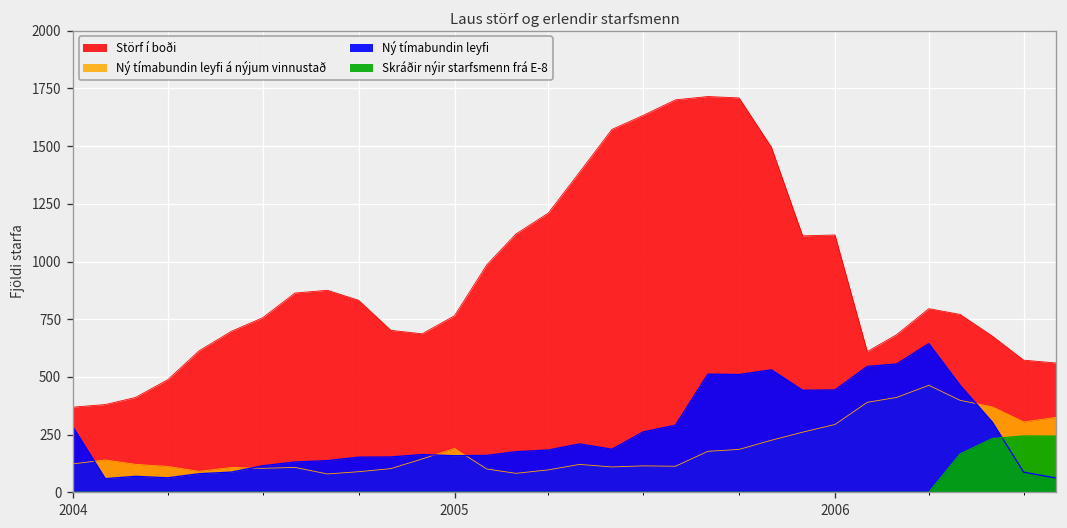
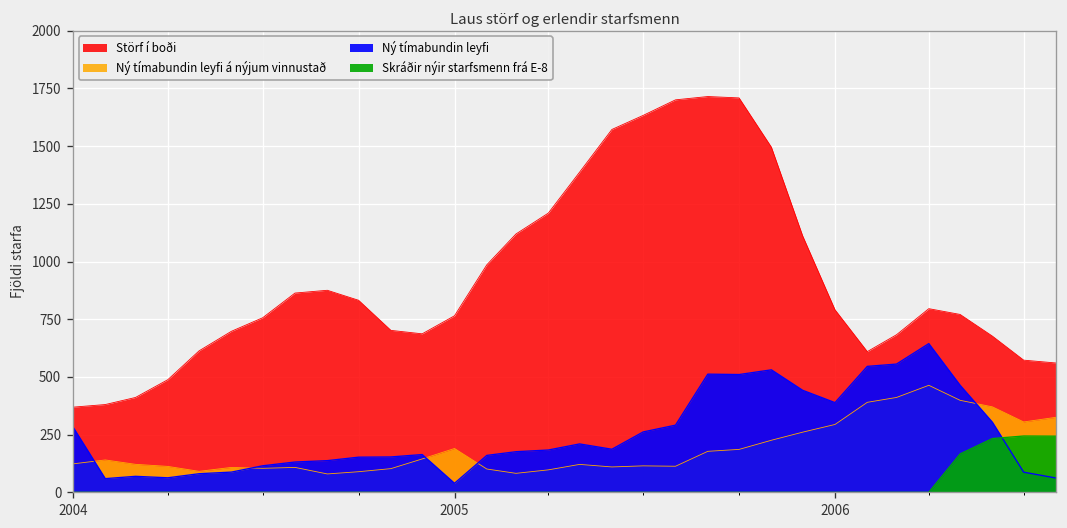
  {
    "Störf í boði": {
      "2004": 370,
      "2005": 760,
-     "2006": 1120
+     "2006": 790
    },
    "Ný tímabundin leyfi á nýjum vinnustað": {
      "2004": 120,
      "2005": 190,
      "2006": 290
    },
    "Ný tímabundin leyfi": {
      "2004": 280,
-     "2005": 160,
-     "2006": 440
+     "2005": 40,
+     "2006": 390
    },
    "Skráðir nýir starfsmenn frá E-8": {
      "2004": 0,
      "2005": 0,
      "2006": 0
    }
  }
